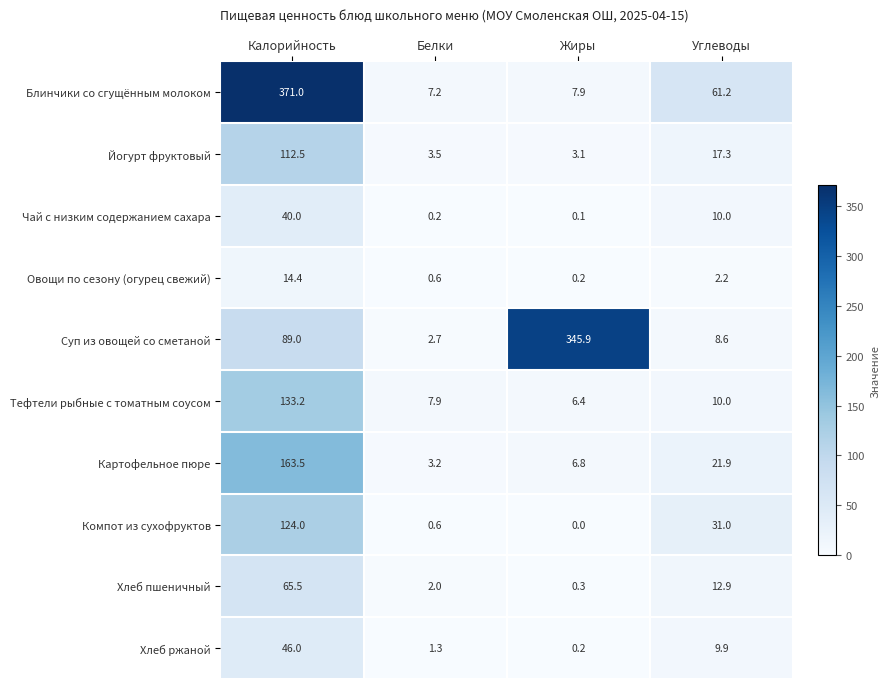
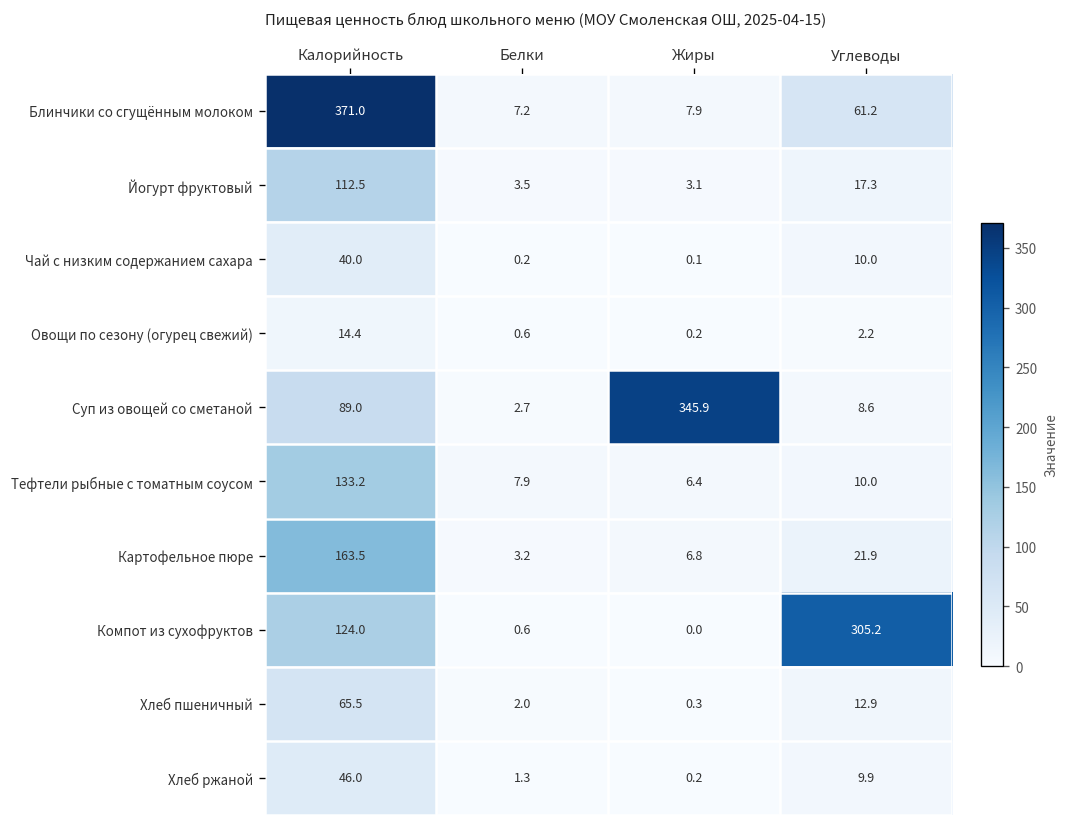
  {
    "Блинчики со сгущённым молоком": {
      "Калорийность": 371.0,
      "Белки": 7.2,
      "Жиры": 7.9,
      "Углеводы": 61.2
    },
    "Йогурт фруктовый": {
      "Калорийность": 112.5,
      "Белки": 3.5,
      "Жиры": 3.1,
      "Углеводы": 17.3
    },
    "Чай с низким содержанием сахара": {
      "Калорийность": 40.0,
      "Белки": 0.2,
      "Жиры": 0.1,
      "Углеводы": 10.0
    },
    "Овощи по сезону (огурец свежий)": {
      "Калорийность": 14.4,
      "Белки": 0.6,
      "Жиры": 0.2,
      "Углеводы": 2.2
    },
    "Суп из овощей со сметаной": {
      "Калорийность": 89.0,
      "Белки": 2.7,
      "Жиры": 345.9,
      "Углеводы": 8.6
    },
    "Тефтели рыбные с томатным соусом": {
      "Калорийность": 133.2,
      "Белки": 7.9,
      "Жиры": 6.4,
      "Углеводы": 10.0
    },
    "Картофельное пюре": {
      "Калорийность": 163.5,
      "Белки": 3.2,
      "Жиры": 6.8,
      "Углеводы": 21.9
    },
    "Компот из сухофруктов": {
      "Калорийность": 124.0,
      "Белки": 0.6,
      "Жиры": 0.0,
-     "Углеводы": 31.0
+     "Углеводы": 305.2
    },
    "Хлеб пшеничный": {
      "Калорийность": 65.5,
      "Белки": 2.0,
      "Жиры": 0.3,
      "Углеводы": 12.9
    },
    "Хлеб ржаной": {
      "Калорийность": 46.0,
      "Белки": 1.3,
      "Жиры": 0.2,
      "Углеводы": 9.9
    }
  }
